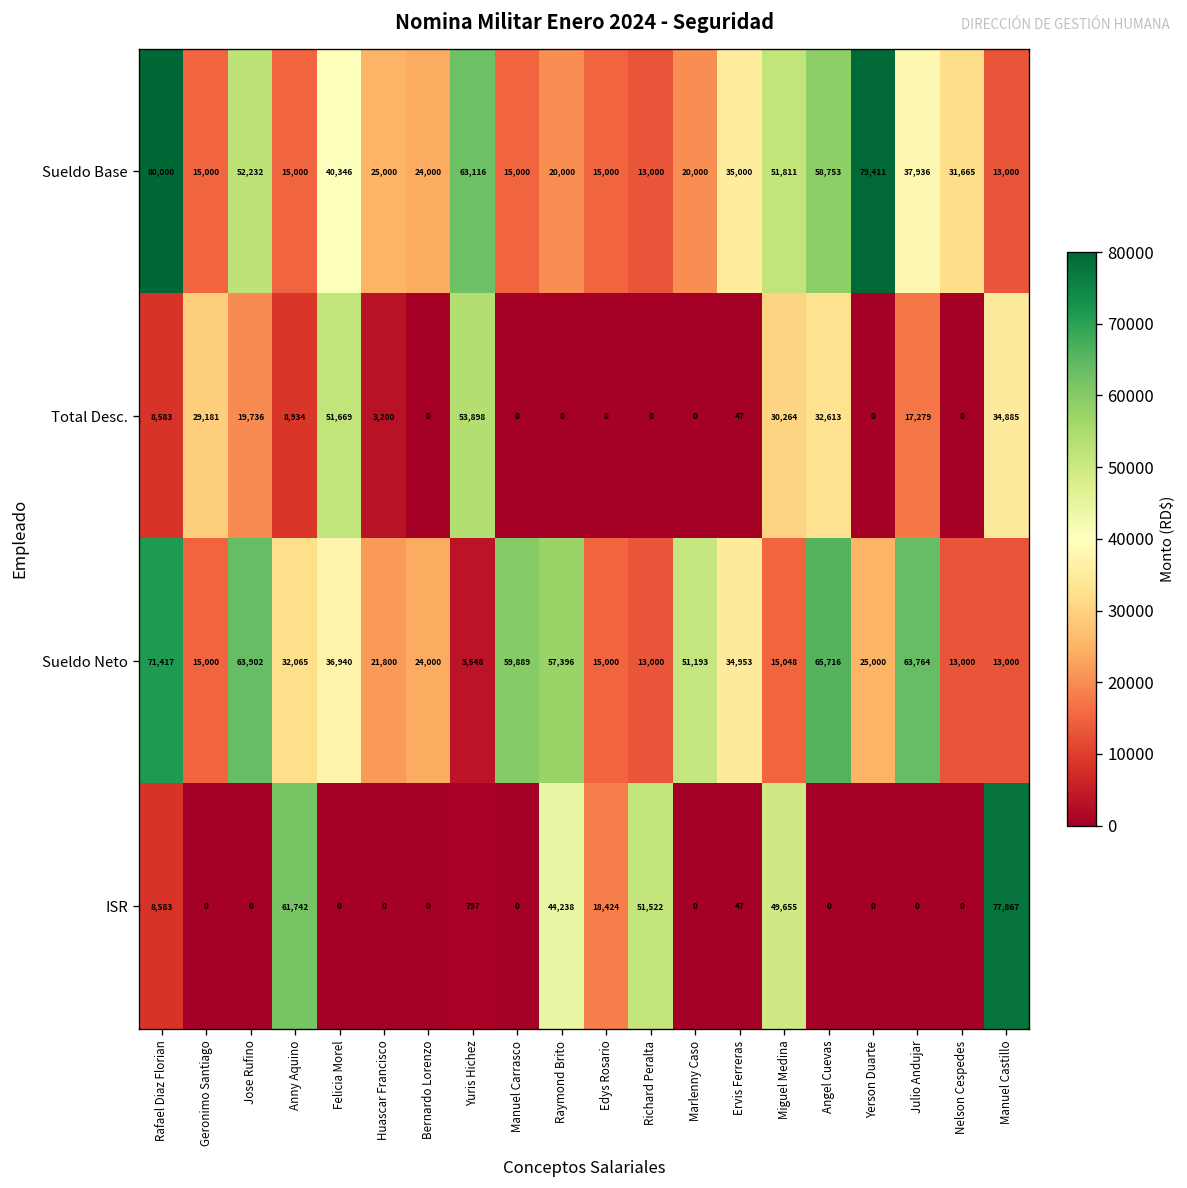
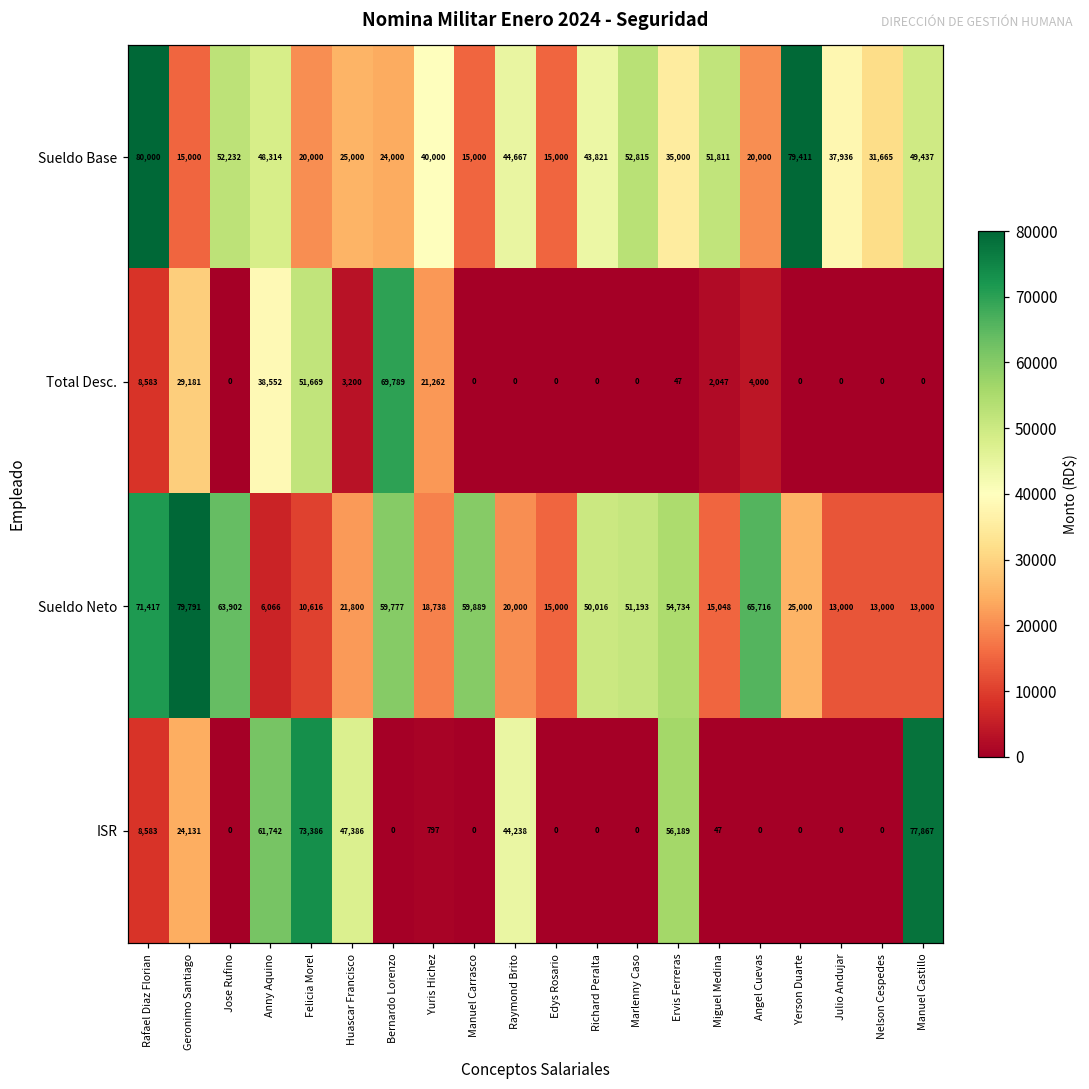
  {
    "Sueldo Base": {
      "Rafael Diaz Florian": "80,000",
      "Geronimo Santiago": "15,000",
      "Jose Rufino": "52,232",
-     "Anny Aquino": "15,000",
-     "Felicia Morel": "40,346",
+     "Anny Aquino": "48,314",
+     "Felicia Morel": "20,000",
      "Huascar Francisco": "25,000",
      "Bernardo Lorenzo": "24,000",
-     "Yuris Hichez": "63,116",
+     "Yuris Hichez": "40,000",
      "Manuel Carrasco": "15,000",
-     "Raymond Brito": "20,000",
+     "Raymond Brito": "44,667",
      "Edys Rosario": "15,000",
-     "Richard Peralta": "13,000",
-     "Marlenny Caso": "20,000",
+     "Richard Peralta": "43,821",
+     "Marlenny Caso": "52,815",
      "Ervis Ferreras": "35,000",
      "Miguel Medina": "51,811",
-     "Angel Cuevas": "58,753",
+     "Angel Cuevas": "20,000",
      "Yerson Duarte": "79,411",
      "Julio Andujar": "37,936",
      "Nelson Cespedes": "31,665",
-     "Manuel Castillo": "13,000"
+     "Manuel Castillo": "49,437"
    },
    "Total Desc.": {
      "Rafael Diaz Florian": "8,583",
      "Geronimo Santiago": "29,181",
-     "Jose Rufino": "19,736",
-     "Anny Aquino": "8,934",
+     "Jose Rufino": "0",
+     "Anny Aquino": "38,552",
      "Felicia Morel": "51,669",
      "Huascar Francisco": "3,200",
-     "Bernardo Lorenzo": "0",
-     "Yuris Hichez": "53,898",
+     "Bernardo Lorenzo": "69,789",
+     "Yuris Hichez": "21,262",
      "Manuel Carrasco": "0",
      "Raymond Brito": "0",
      "Edys Rosario": "0",
      "Richard Peralta": "0",
      "Marlenny Caso": "0",
      "Ervis Ferreras": "47",
-     "Miguel Medina": "30,264",
-     "Angel Cuevas": "32,613",
+     "Miguel Medina": "2,047",
+     "Angel Cuevas": "4,000",
      "Yerson Duarte": "0",
-     "Julio Andujar": "17,279",
+     "Julio Andujar": "0",
      "Nelson Cespedes": "0",
-     "Manuel Castillo": "34,885"
+     "Manuel Castillo": "0"
    },
    "Sueldo Neto": {
      "Rafael Diaz Florian": "71,417",
-     "Geronimo Santiago": "15,000",
+     "Geronimo Santiago": "79,791",
      "Jose Rufino": "63,902",
-     "Anny Aquino": "32,065",
-     "Felicia Morel": "36,940",
+     "Anny Aquino": "6,066",
+     "Felicia Morel": "10,616",
      "Huascar Francisco": "21,800",
-     "Bernardo Lorenzo": "24,000",
-     "Yuris Hichez": "3,548",
+     "Bernardo Lorenzo": "59,777",
+     "Yuris Hichez": "18,738",
      "Manuel Carrasco": "59,889",
-     "Raymond Brito": "57,396",
+     "Raymond Brito": "20,000",
      "Edys Rosario": "15,000",
-     "Richard Peralta": "13,000",
+     "Richard Peralta": "50,016",
      "Marlenny Caso": "51,193",
-     "Ervis Ferreras": "34,953",
+     "Ervis Ferreras": "54,734",
      "Miguel Medina": "15,048",
      "Angel Cuevas": "65,716",
      "Yerson Duarte": "25,000",
-     "Julio Andujar": "63,764",
+     "Julio Andujar": "13,000",
      "Nelson Cespedes": "13,000",
      "Manuel Castillo": "13,000"
    },
    "ISR": {
      "Rafael Diaz Florian": "8,583",
-     "Geronimo Santiago": "0",
+     "Geronimo Santiago": "24,131",
      "Jose Rufino": "0",
      "Anny Aquino": "61,742",
-     "Felicia Morel": "0",
-     "Huascar Francisco": "0",
+     "Felicia Morel": "73,386",
+     "Huascar Francisco": "47,386",
      "Bernardo Lorenzo": "0",
      "Yuris Hichez": "797",
      "Manuel Carrasco": "0",
      "Raymond Brito": "44,238",
-     "Edys Rosario": "18,424",
-     "Richard Peralta": "51,522",
+     "Edys Rosario": "0",
+     "Richard Peralta": "0",
      "Marlenny Caso": "0",
-     "Ervis Ferreras": "47",
-     "Miguel Medina": "49,655",
+     "Ervis Ferreras": "56,189",
+     "Miguel Medina": "47",
      "Angel Cuevas": "0",
      "Yerson Duarte": "0",
      "Julio Andujar": "0",
      "Nelson Cespedes": "0",
      "Manuel Castillo": "77,867"
    }
  }
